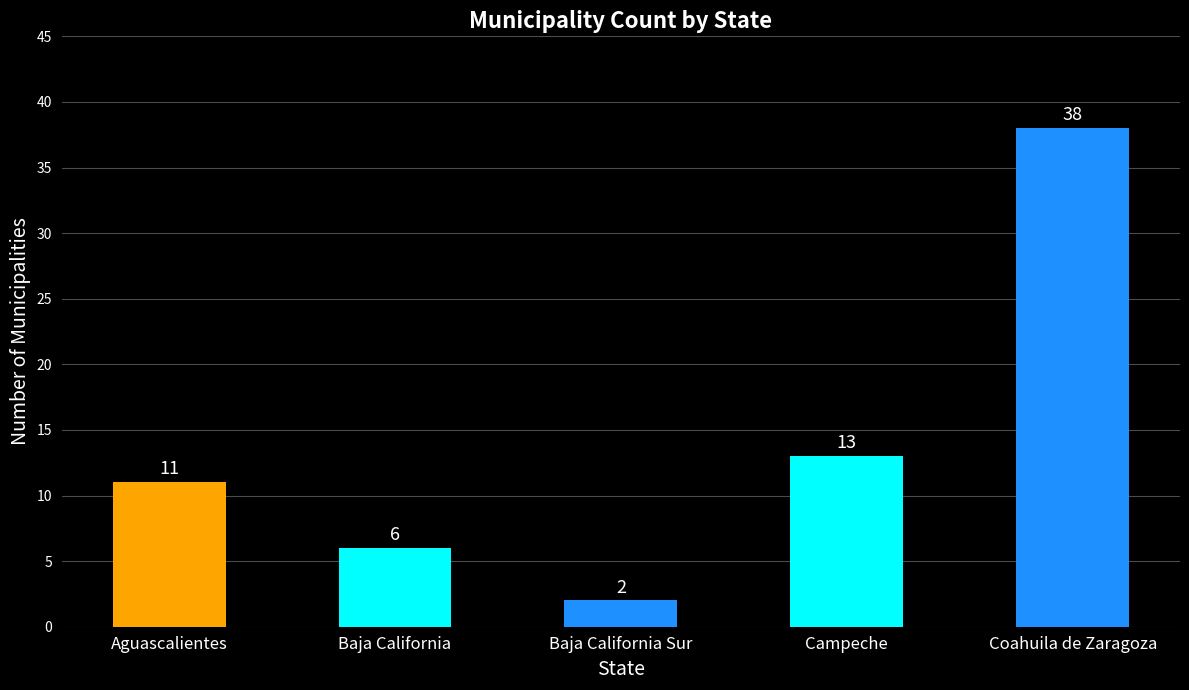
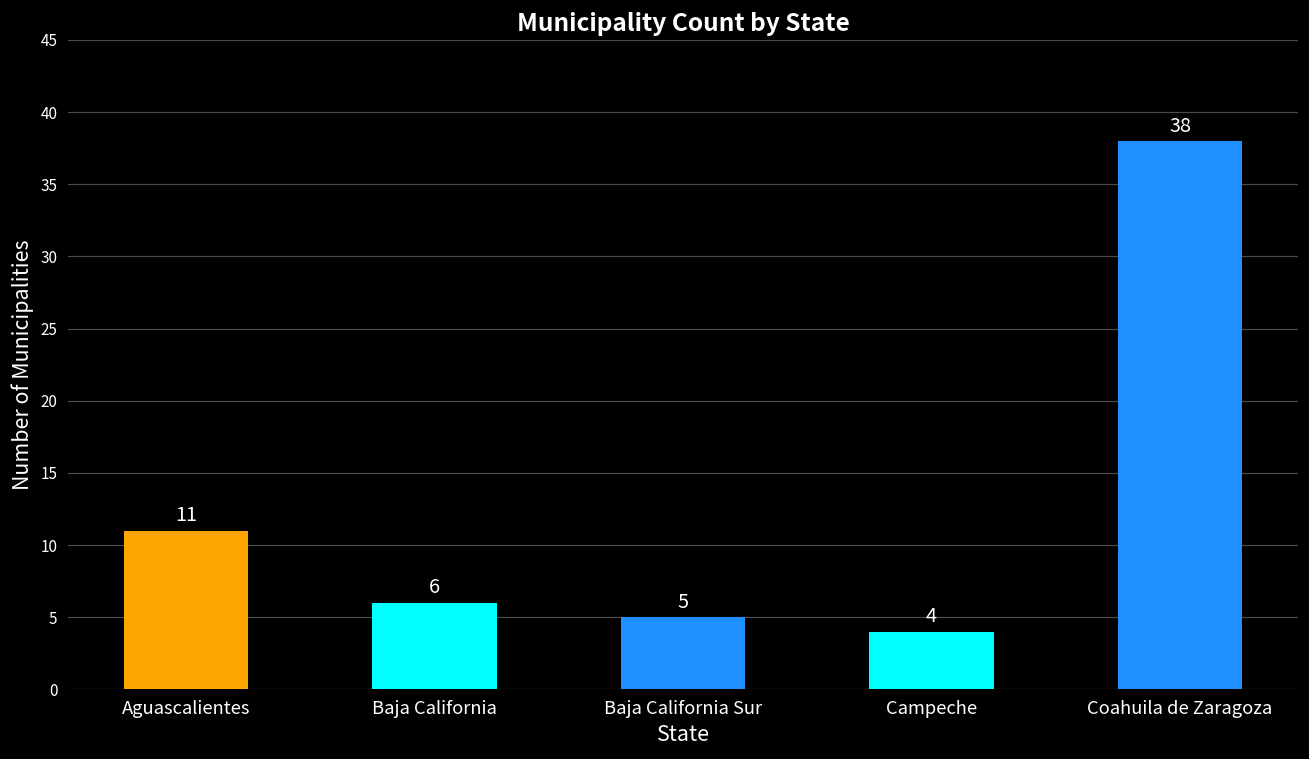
  {
    "Aguascalientes": 11,
    "Baja California": 6,
-   "Baja California Sur": 2,
-   "Campeche": 13,
+   "Baja California Sur": 5,
+   "Campeche": 4,
    "Coahuila de Zaragoza": 38
  }
